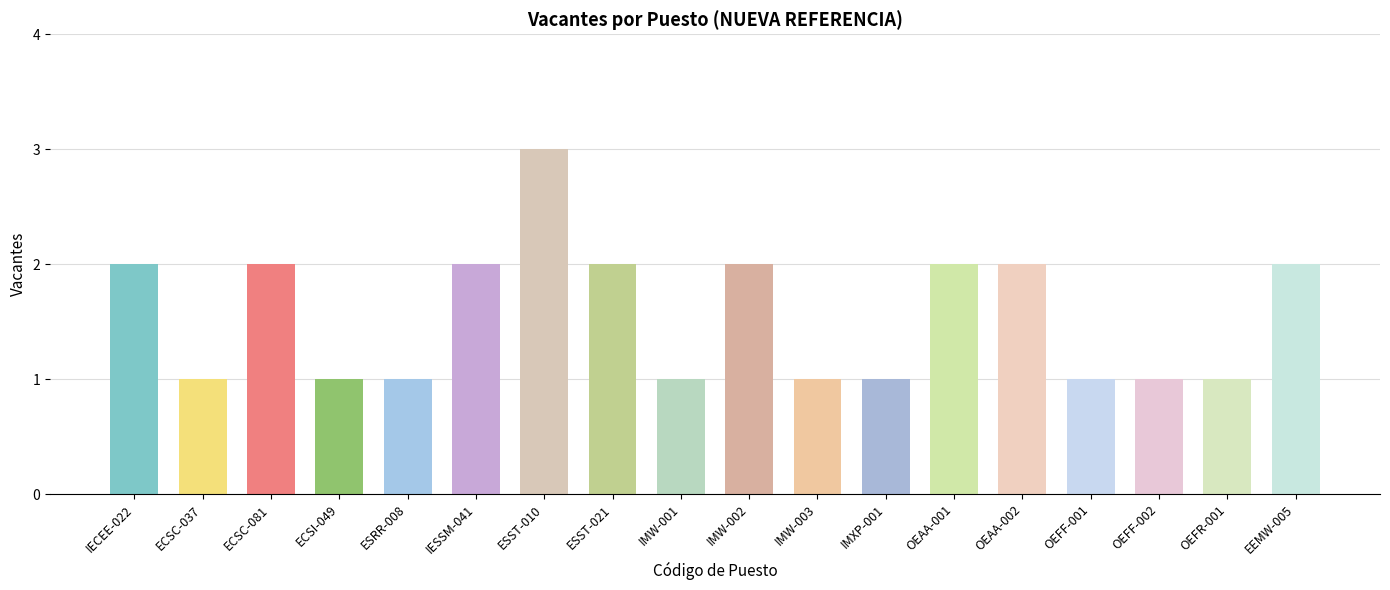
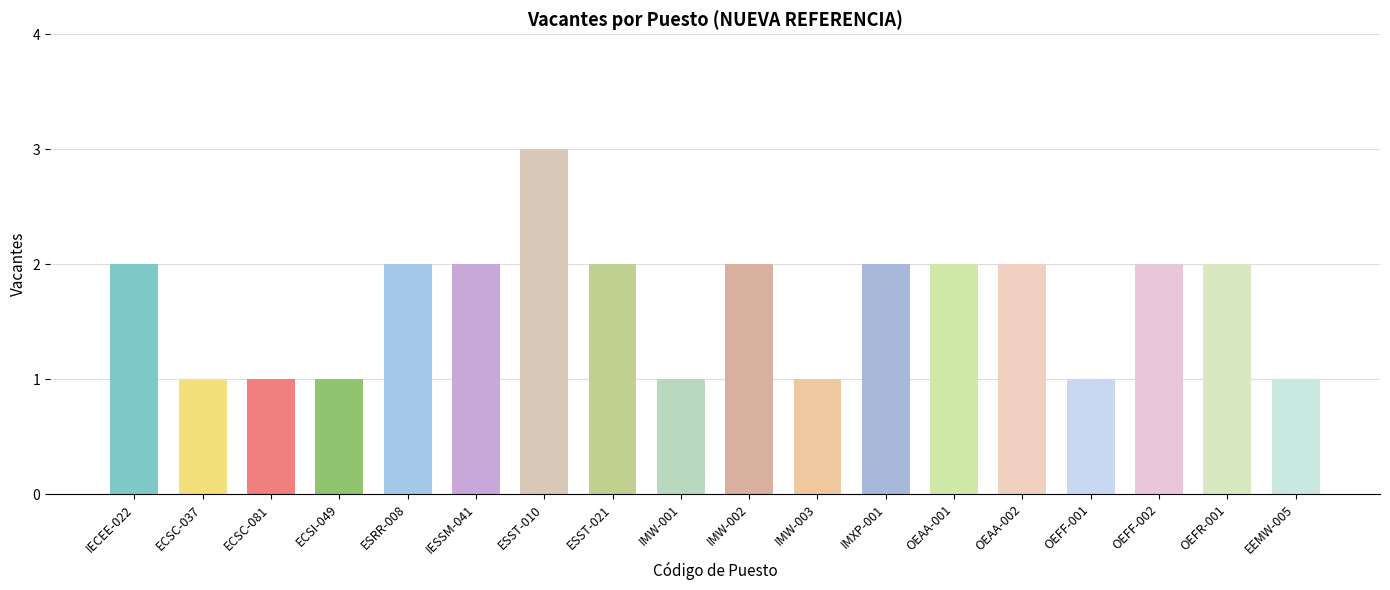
  {
    "IECEE-022": 2,
    "ECSC-037": 1,
-   "ECSC-081": 2,
+   "ECSC-081": 1,
    "ECSI-049": 1,
-   "ESRR-008": 1,
+   "ESRR-008": 2,
    "IESSM-041": 2,
    "ESST-010": 3,
    "ESST-021": 2,
    "IMW-001": 1,
    "IMW-002": 2,
    "IMW-003": 1,
-   "IMXP-001": 1,
+   "IMXP-001": 2,
    "OEAA-001": 2,
    "OEAA-002": 2,
    "OEFF-001": 1,
-   "OEFF-002": 1,
-   "OEFR-001": 1,
-   "EEMW-005": 2
+   "OEFF-002": 2,
+   "OEFR-001": 2,
+   "EEMW-005": 1
  }
